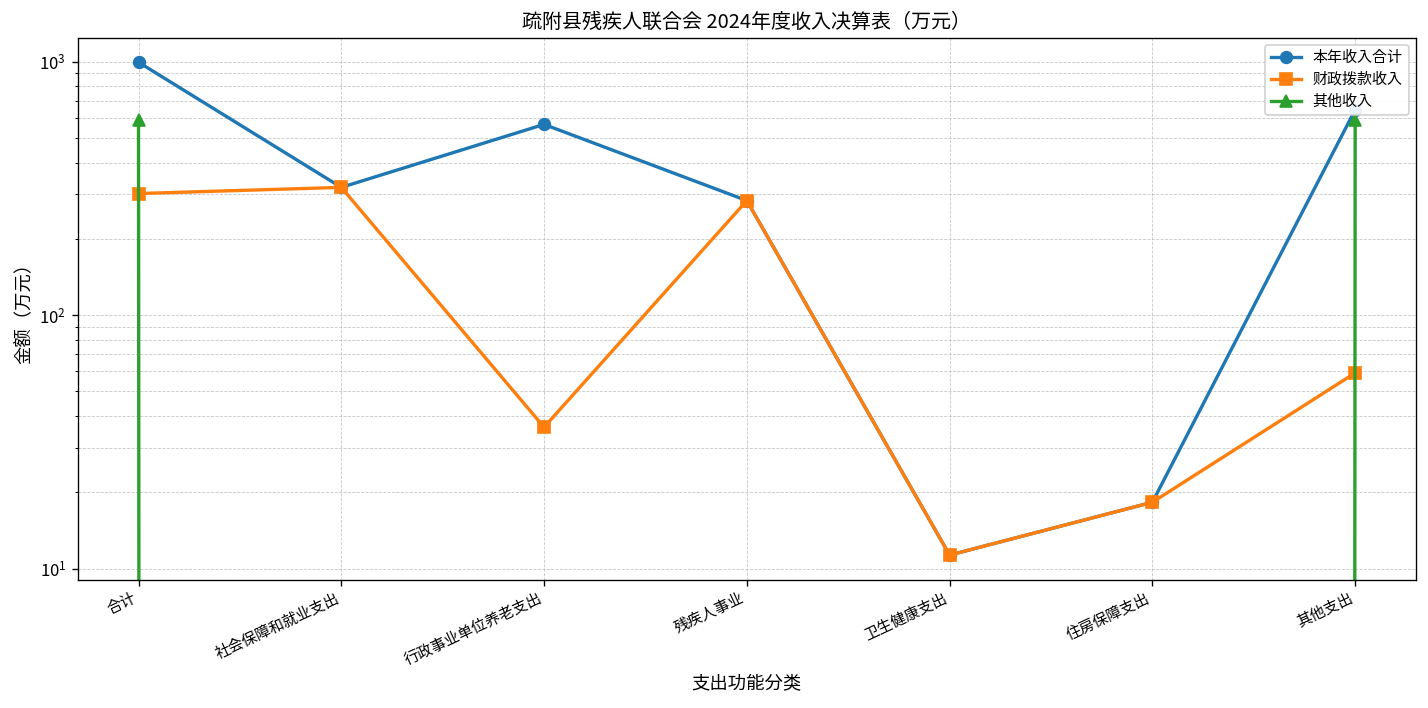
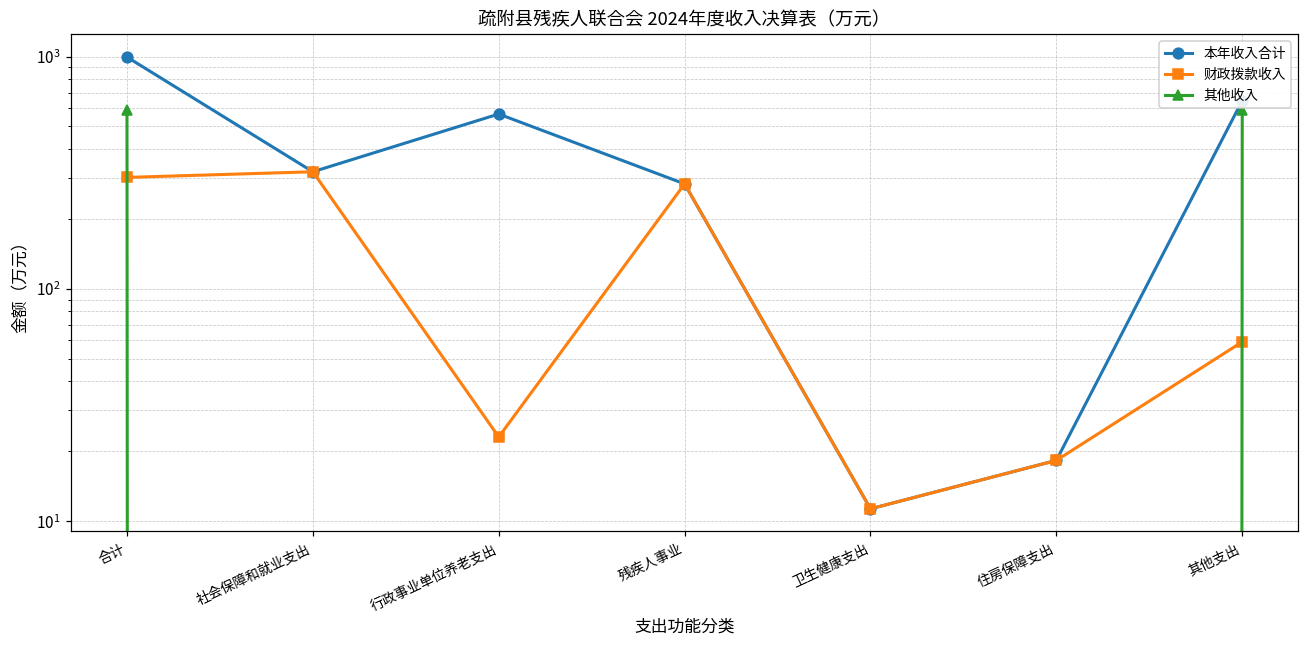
  {
    "本年收入合计": {
      "合计": 1000,
      "行政事业单位养老支出": 570
    },
    "财政拨款收入": {
      "合计": 300,
-     "行政事业单位养老支出": 36,
+     "行政事业单位养老支出": 23,
      "其他支出": 59
    },
    "其他收入": {
      "合计": 590,
      "其他支出": 590
    }
  }
